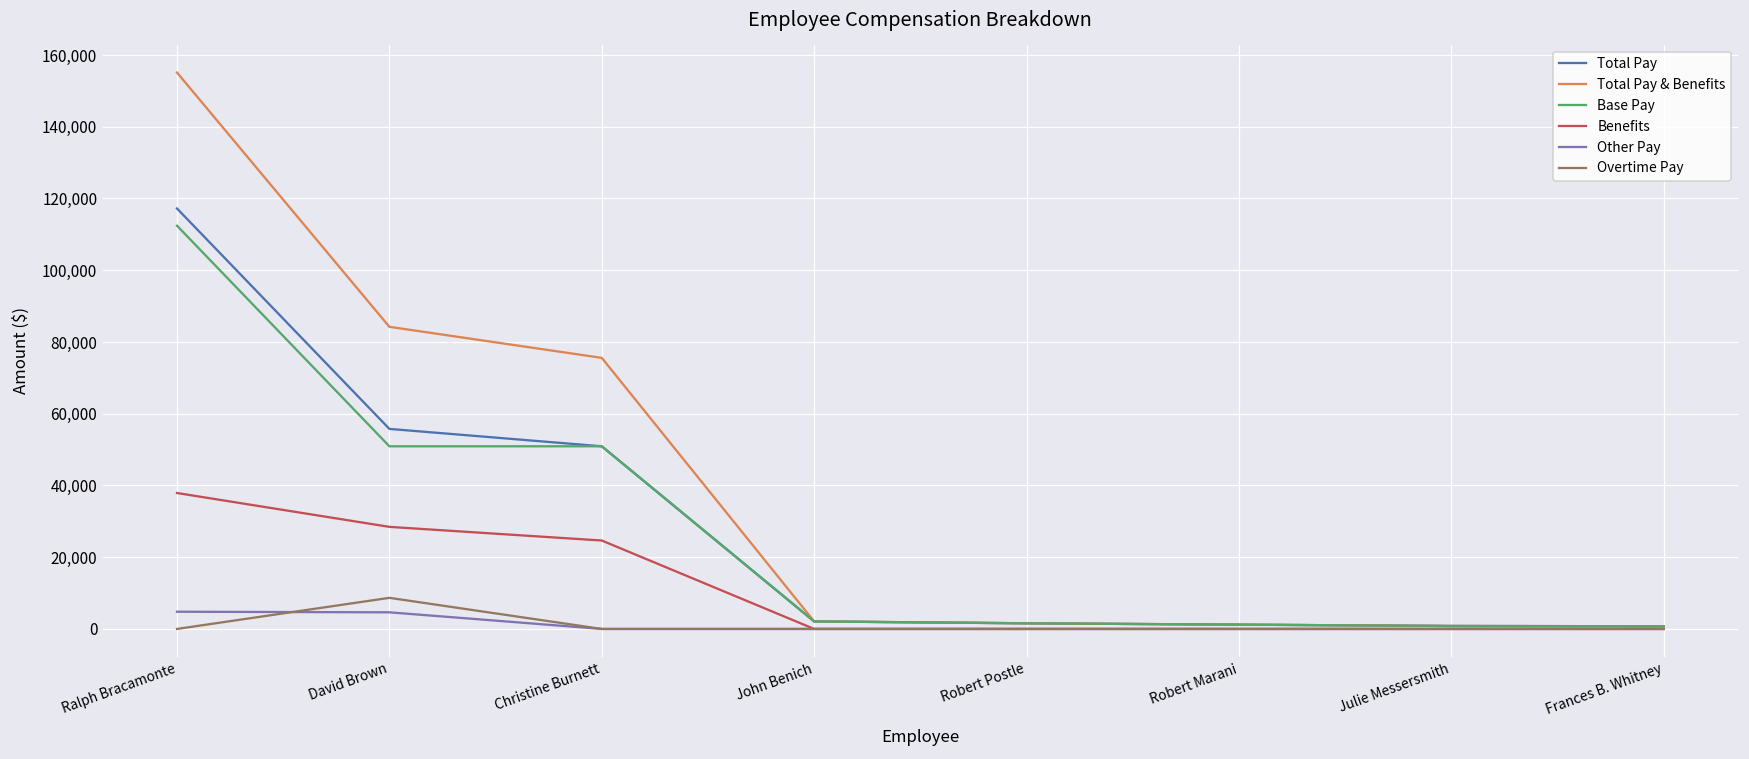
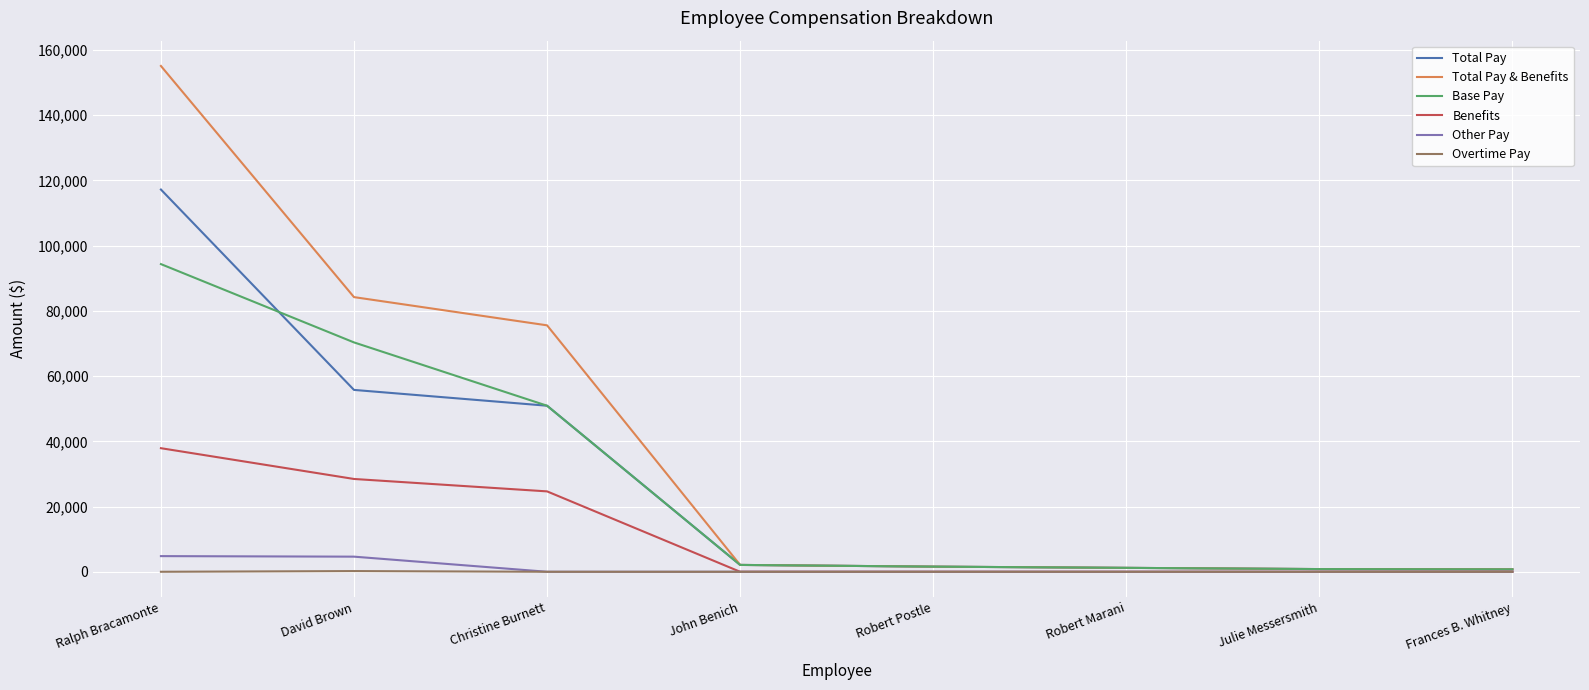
  {
    "Base Pay": {
-     "Ralph Bracamonte": "112,000",
-     "David Brown": "51,000"
+     "Ralph Bracamonte": "94,000",
+     "David Brown": "70,000"
    },
    "Overtime Pay": {
      "Ralph Bracamonte": "0",
-     "David Brown": "9,000"
+     "David Brown": "0"
    }
  }
